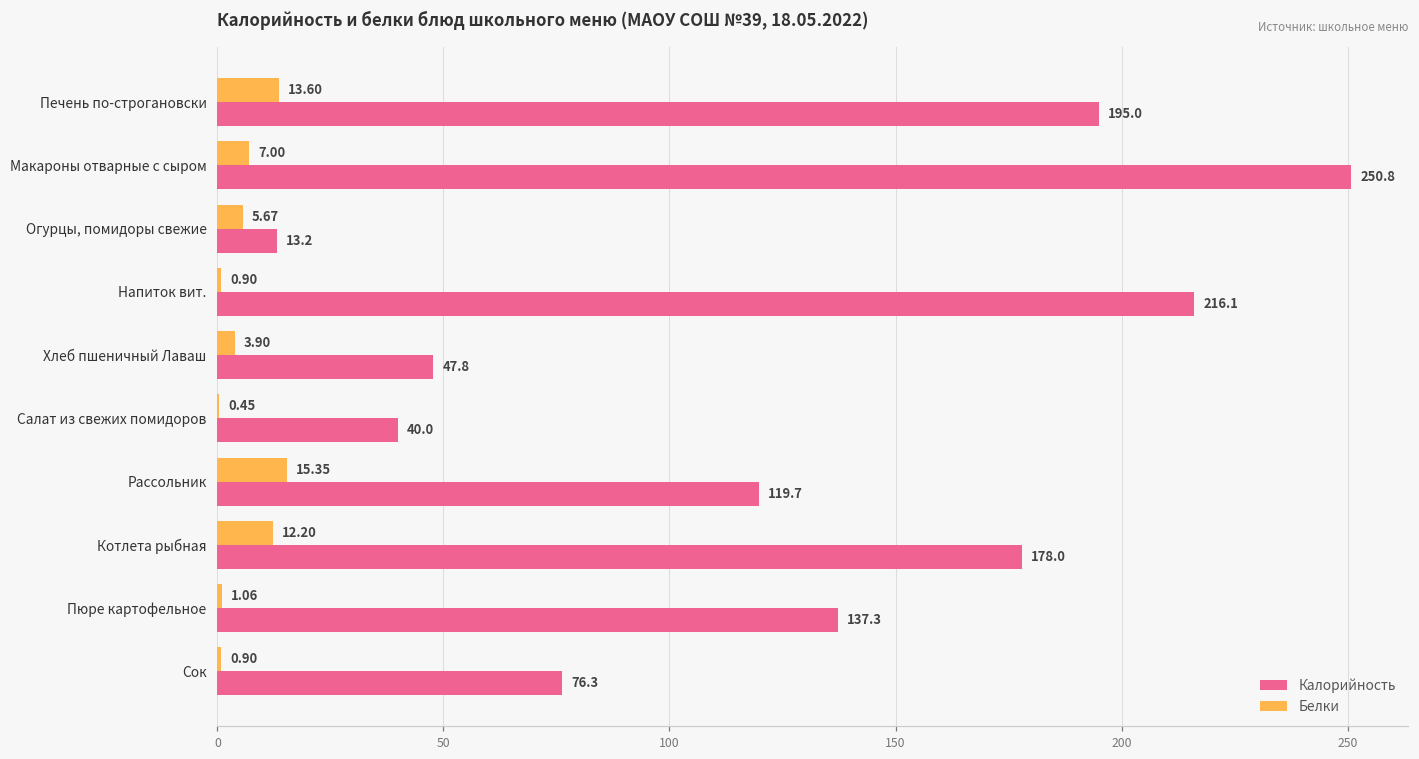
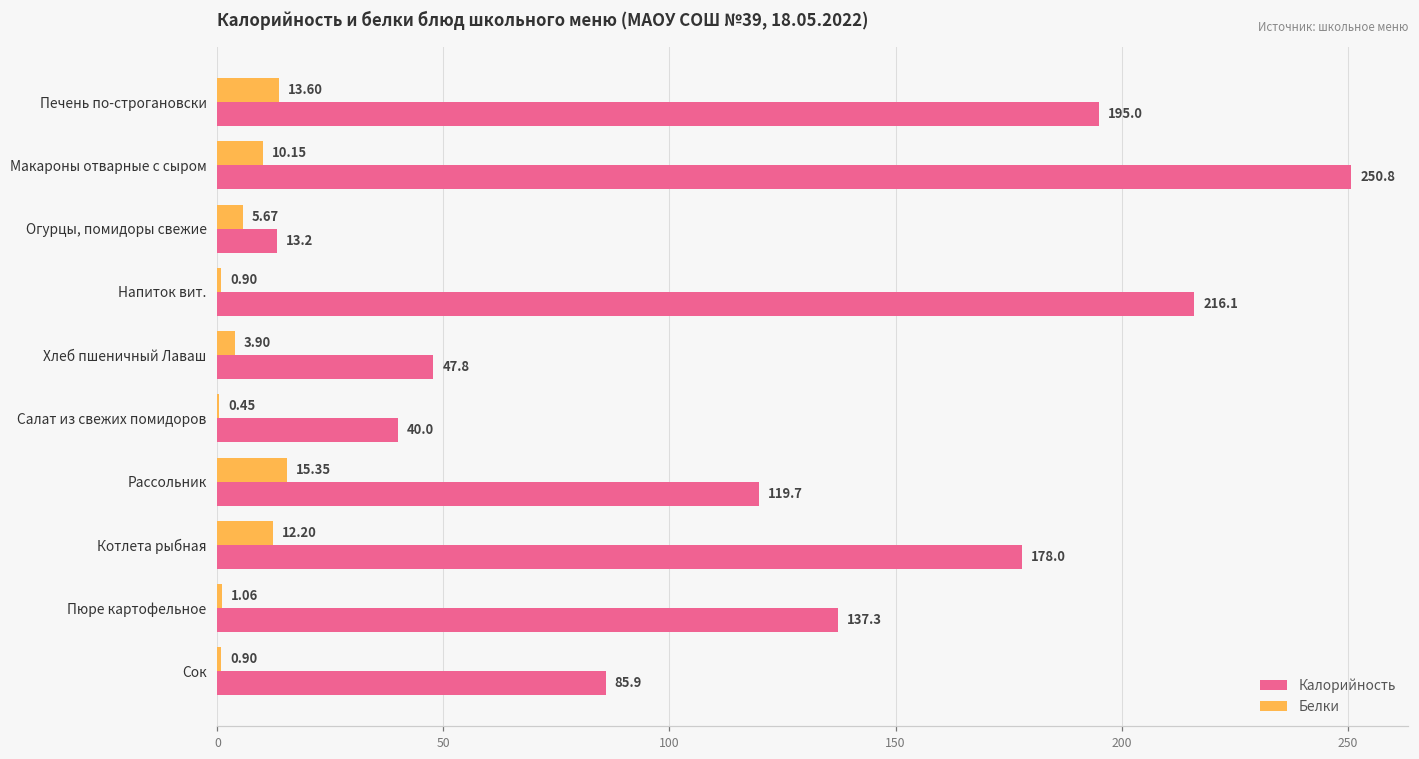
  {
    "Калорийность": {
      "Печень по-строгановски": 195.0,
      "Макароны отварные с сыром": 250.8,
      "Огурцы, помидоры свежие": 13.2,
      "Напиток вит.": 216.1,
      "Хлеб пшеничный Лаваш": 47.8,
      "Салат из свежих помидоров": 40.0,
      "Рассольник": 119.7,
      "Котлета рыбная": 178.0,
      "Пюре картофельное": 137.3,
-     "Сок": 76.3
+     "Сок": 85.9
    },
    "Белки": {
      "Печень по-строгановски": 13.60,
-     "Макароны отварные с сыром": 7.00,
+     "Макароны отварные с сыром": 10.15,
      "Огурцы, помидоры свежие": 5.67,
      "Напиток вит.": 0.90,
      "Хлеб пшеничный Лаваш": 3.90,
      "Салат из свежих помидоров": 0.45,
      "Рассольник": 15.35,
      "Котлета рыбная": 12.20,
      "Пюре картофельное": 1.06,
      "Сок": 0.90
    }
  }
